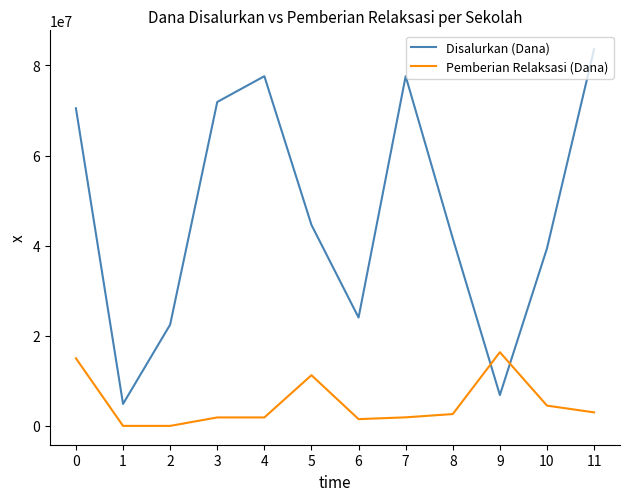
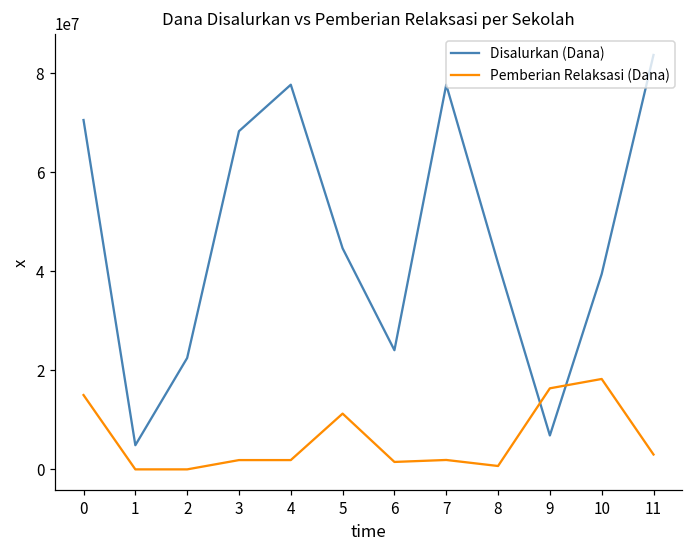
  {
    "Disalurkan (Dana)": {
      "0": 71000000,
      "1": 5000000,
      "2": 22000000,
-     "3": 72000000,
+     "3": 68000000,
      "4": 78000000,
      "5": 45000000,
      "6": 24000000,
      "7": 78000000,
      "8": 42000000,
      "9": 7000000,
      "10": 39000000
    },
    "Pemberian Relaksasi (Dana)": {
      "0": 15000000,
      "1": 0,
      "2": 0,
      "3": 2000000,
      "4": 2000000,
      "5": 11000000,
      "6": 2000000,
      "7": 2000000,
-     "8": 3000000,
+     "8": 1000000,
      "9": 16000000,
-     "10": 5000000,
+     "10": 18000000,
      "11": 3000000
    }
  }
